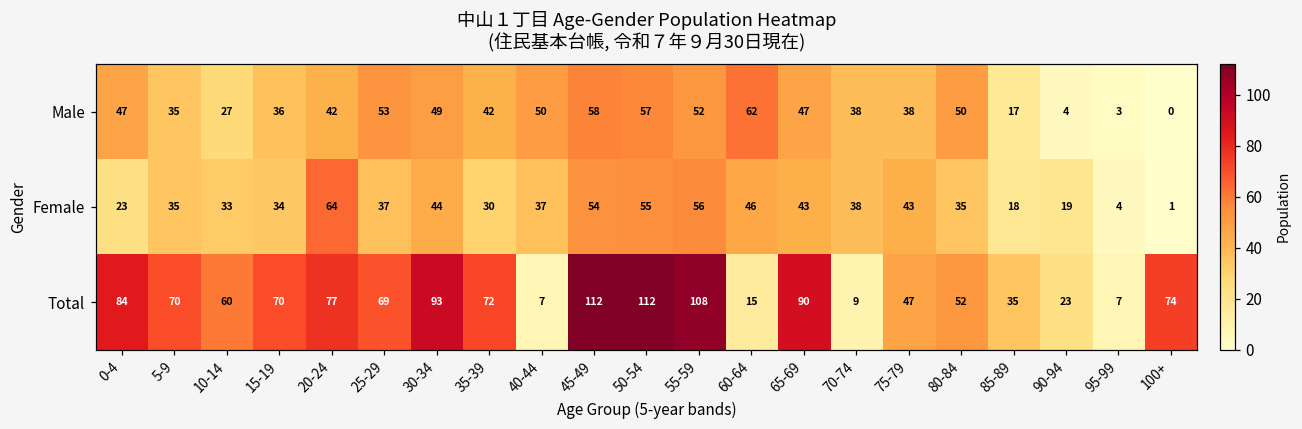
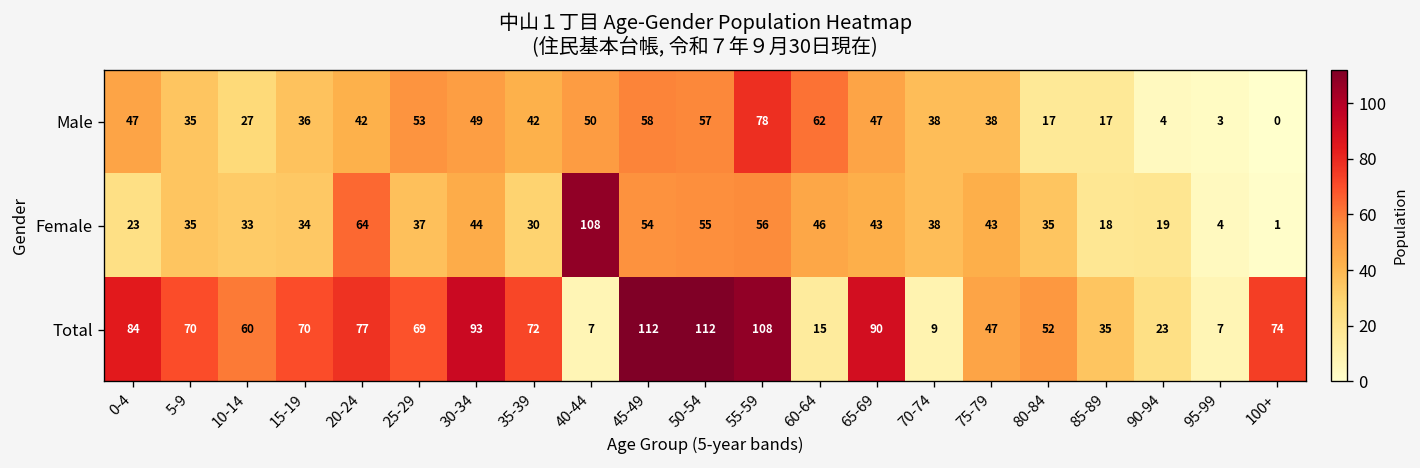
  {
    "Male": {
      "0-4": 47,
      "5-9": 35,
      "10-14": 27,
      "15-19": 36,
      "20-24": 42,
      "25-29": 53,
      "30-34": 49,
      "35-39": 42,
      "40-44": 50,
      "45-49": 58,
      "50-54": 57,
-     "55-59": 52,
+     "55-59": 78,
      "60-64": 62,
      "65-69": 47,
      "70-74": 38,
      "75-79": 38,
-     "80-84": 50,
+     "80-84": 17,
      "85-89": 17,
      "90-94": 4,
      "95-99": 3,
      "100+": 0
    },
    "Female": {
      "0-4": 23,
      "5-9": 35,
      "10-14": 33,
      "15-19": 34,
      "20-24": 64,
      "25-29": 37,
      "30-34": 44,
      "35-39": 30,
-     "40-44": 37,
+     "40-44": 108,
      "45-49": 54,
      "50-54": 55,
      "55-59": 56,
      "60-64": 46,
      "65-69": 43,
      "70-74": 38,
      "75-79": 43,
      "80-84": 35,
      "85-89": 18,
      "90-94": 19,
      "95-99": 4,
      "100+": 1
    },
    "Total": {
      "0-4": 84,
      "5-9": 70,
      "10-14": 60,
      "15-19": 70,
      "20-24": 77,
      "25-29": 69,
      "30-34": 93,
      "35-39": 72,
      "40-44": 7,
      "45-49": 112,
      "50-54": 112,
      "55-59": 108,
      "60-64": 15,
      "65-69": 90,
      "70-74": 9,
      "75-79": 47,
      "80-84": 52,
      "85-89": 35,
      "90-94": 23,
      "95-99": 7,
      "100+": 74
    }
  }
